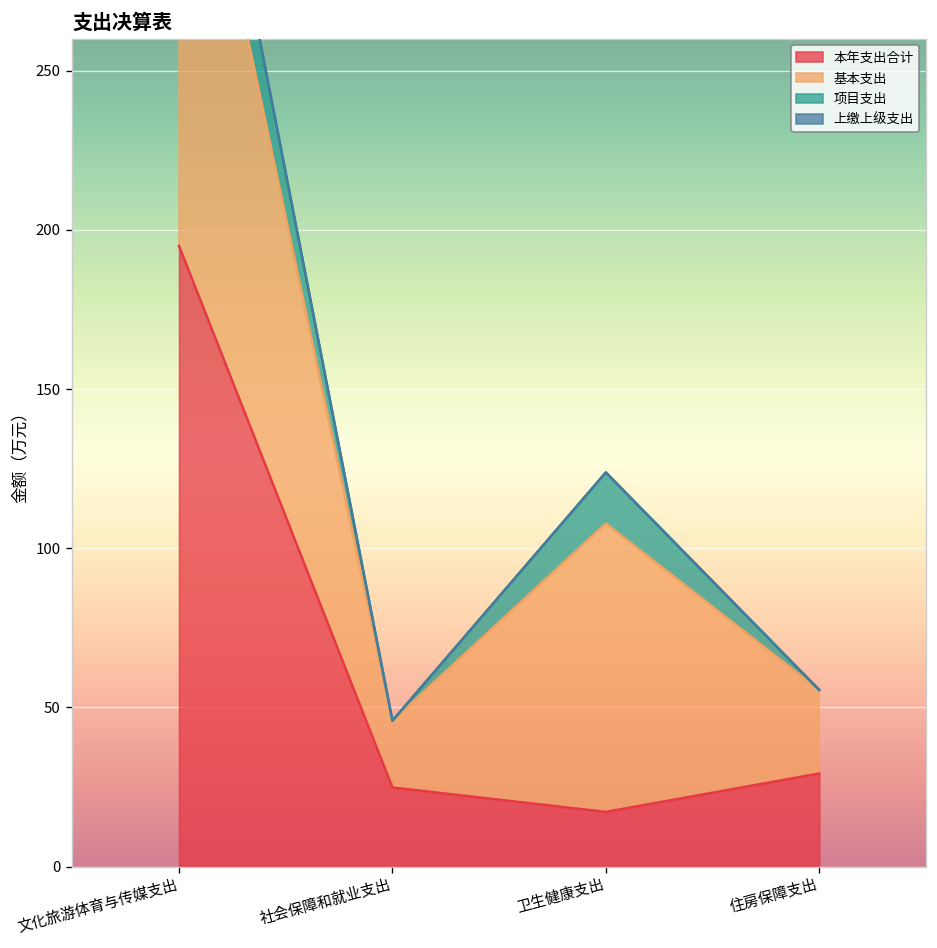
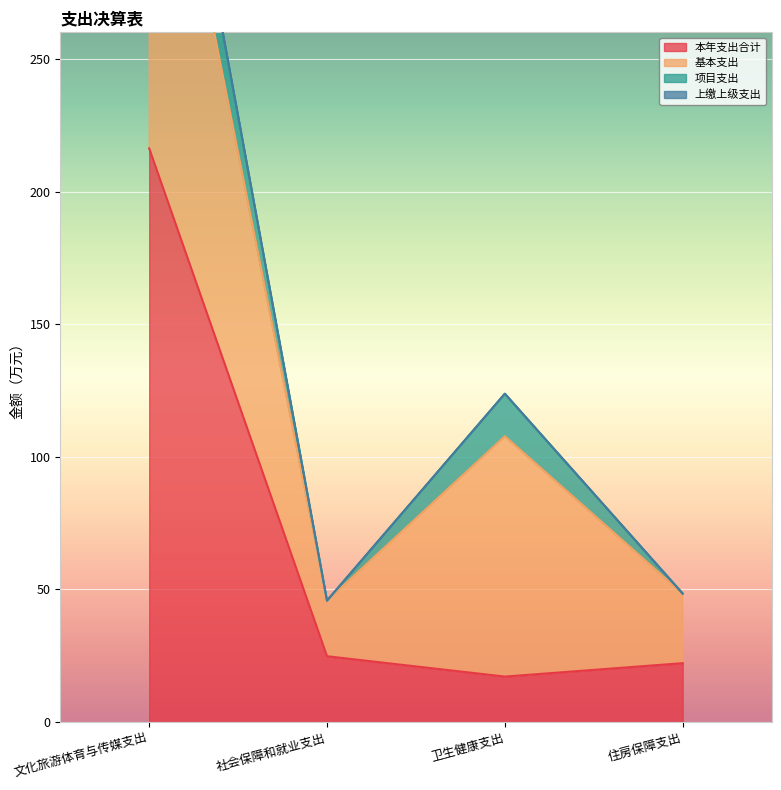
  {
    "本年支出合计": {
-     "文化旅游体育与传媒支出": 195,
+     "文化旅游体育与传媒支出": 216,
      "社会保障和就业支出": 25,
      "卫生健康支出": 17,
-     "住房保障支出": 29
+     "住房保障支出": 22
    },
    "基本支出": {
      "卫生健康支出": 91
    }
  }
